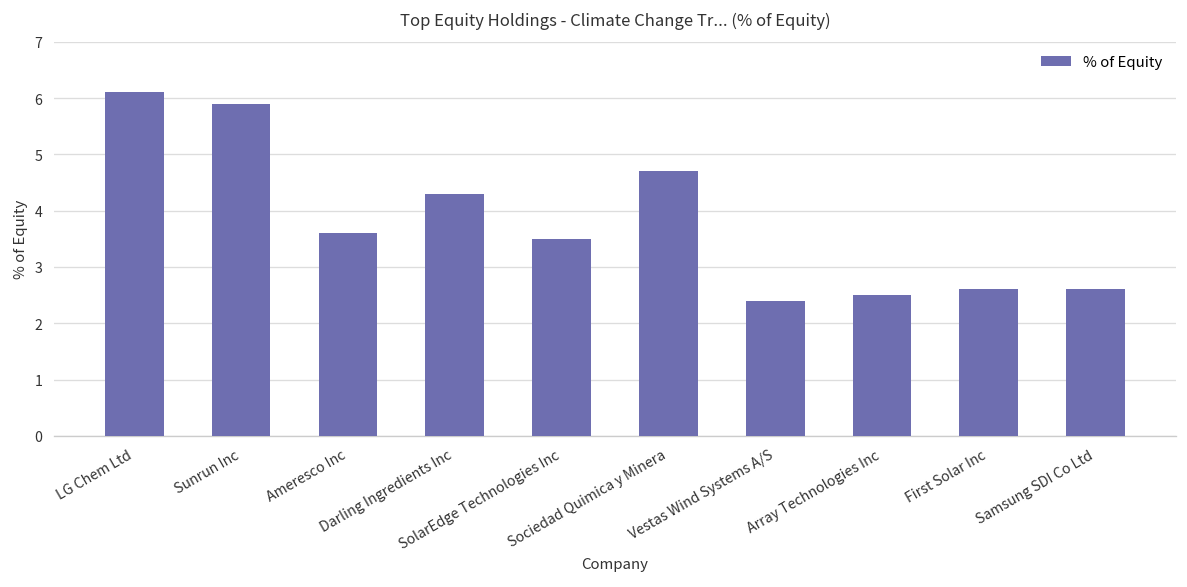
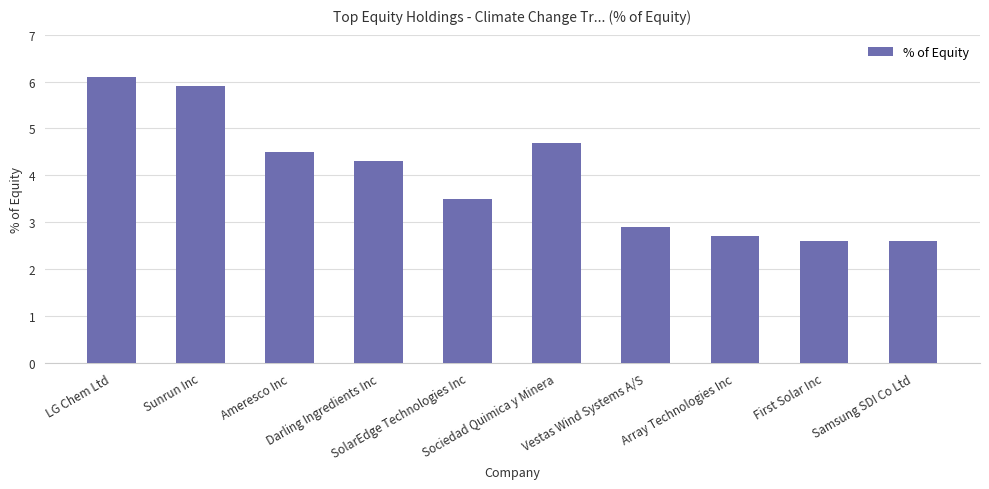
  {
    "LG Chem Ltd": 6.1,
    "Sunrun Inc": 5.9,
-   "Ameresco Inc": 3.6,
+   "Ameresco Inc": 4.5,
    "Darling Ingredients Inc": 4.3,
    "SolarEdge Technologies Inc": 3.5,
    "Sociedad Quimica y Minera": 4.7,
-   "Vestas Wind Systems A/S": 2.4,
-   "Array Technologies Inc": 2.5,
+   "Vestas Wind Systems A/S": 2.9,
+   "Array Technologies Inc": 2.7,
    "First Solar Inc": 2.6,
    "Samsung SDI Co Ltd": 2.6
  }
